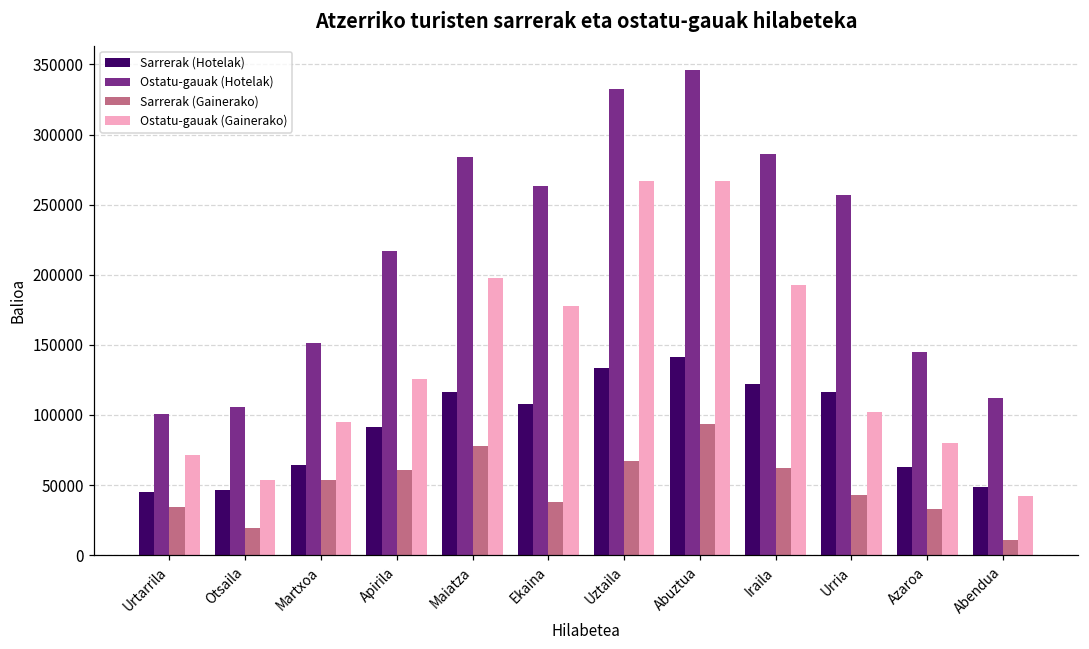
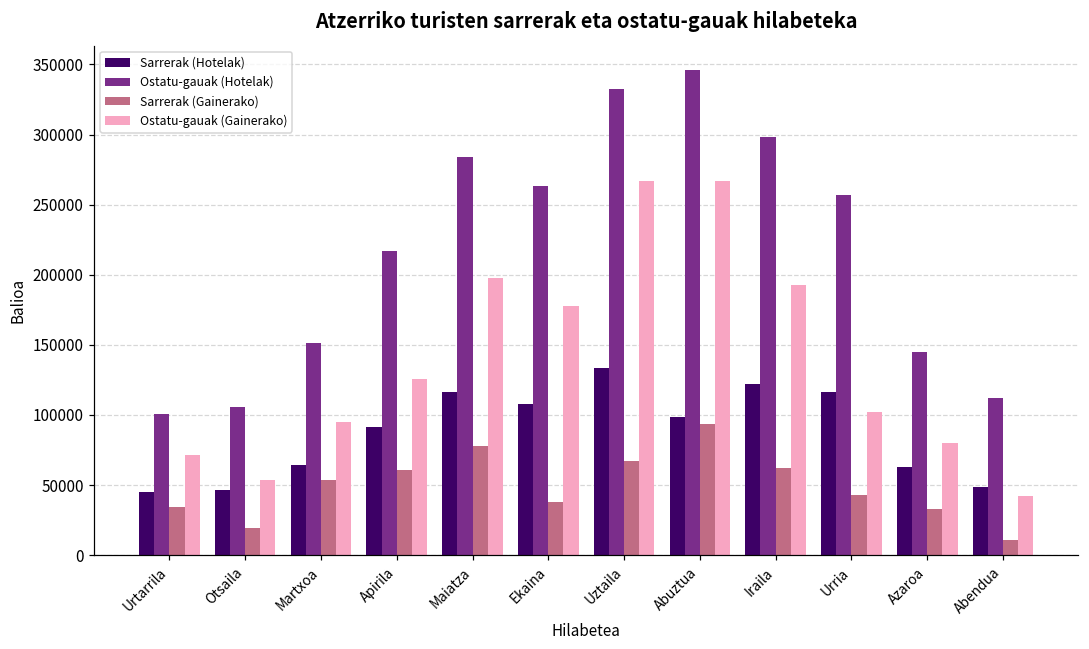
  {
    "Sarrerak (Hotelak)": {
      "Urtarrila": 45000,
      "Otsaila": 47000,
      "Martxoa": 64000,
      "Apirila": 91000,
      "Maiatza": 116000,
      "Ekaina": 108000,
      "Uztaila": 134000,
-     "Abuztua": 141000,
+     "Abuztua": 99000,
      "Iraila": 122000,
      "Urria": 116000,
      "Azaroa": 63000,
      "Abendua": 49000
    },
    "Ostatu-gauak (Hotelak)": {
      "Urtarrila": 101000,
      "Otsaila": 106000,
      "Martxoa": 152000,
      "Apirila": 217000,
      "Maiatza": 284000,
      "Ekaina": 263000,
      "Uztaila": 332000,
      "Abuztua": 346000,
-     "Iraila": 286000,
+     "Iraila": 298000,
      "Urria": 257000,
      "Azaroa": 145000,
      "Abendua": 112000
    },
    "Sarrerak (Gainerako)": {
      "Urtarrila": 34000,
      "Otsaila": 19000,
      "Martxoa": 54000,
      "Apirila": 61000,
      "Maiatza": 78000,
      "Ekaina": 38000,
      "Uztaila": 67000,
      "Abuztua": 93000,
      "Iraila": 62000,
      "Urria": 43000,
      "Azaroa": 33000,
      "Abendua": 11000
    },
    "Ostatu-gauak (Gainerako)": {
      "Urtarrila": 71000,
      "Otsaila": 54000,
      "Martxoa": 95000,
      "Apirila": 126000,
      "Maiatza": 197000,
      "Ekaina": 177000,
      "Uztaila": 267000,
      "Abuztua": 267000,
      "Iraila": 192000,
      "Urria": 102000,
      "Azaroa": 80000,
      "Abendua": 42000
    }
  }
